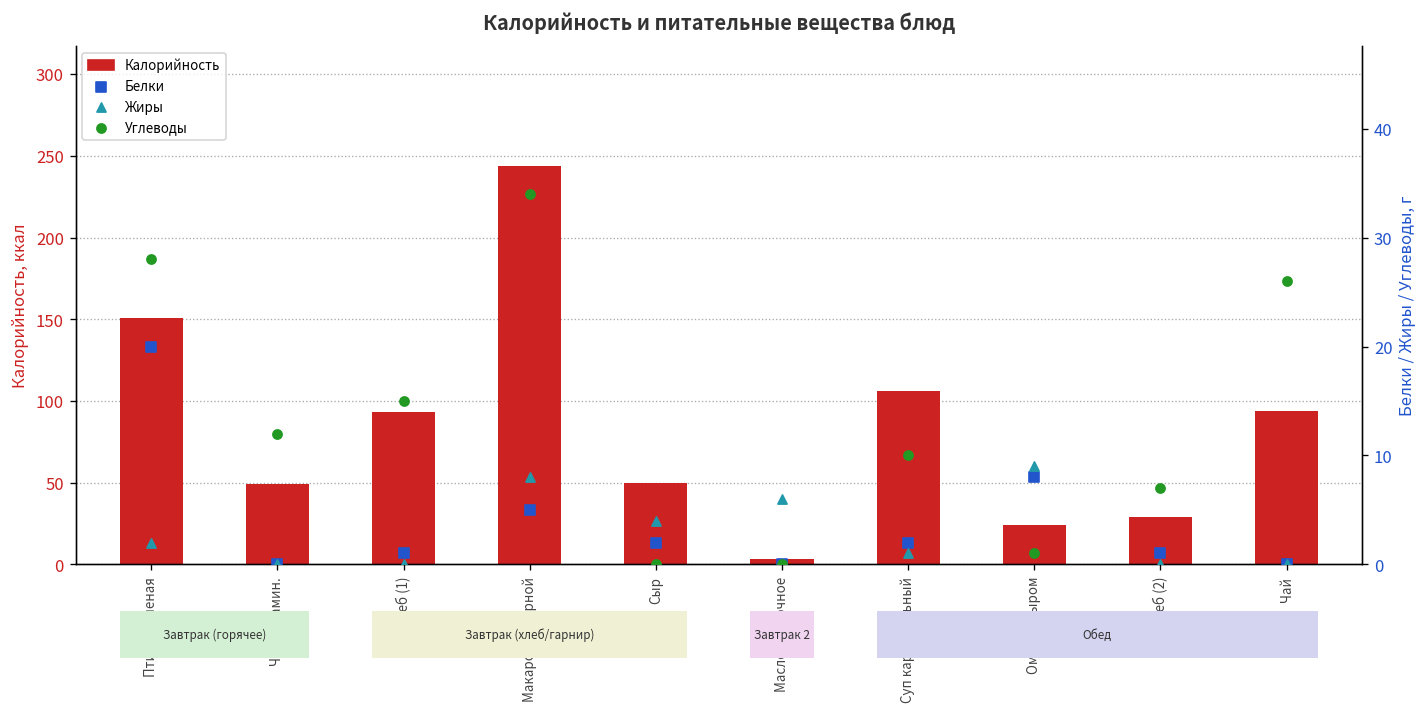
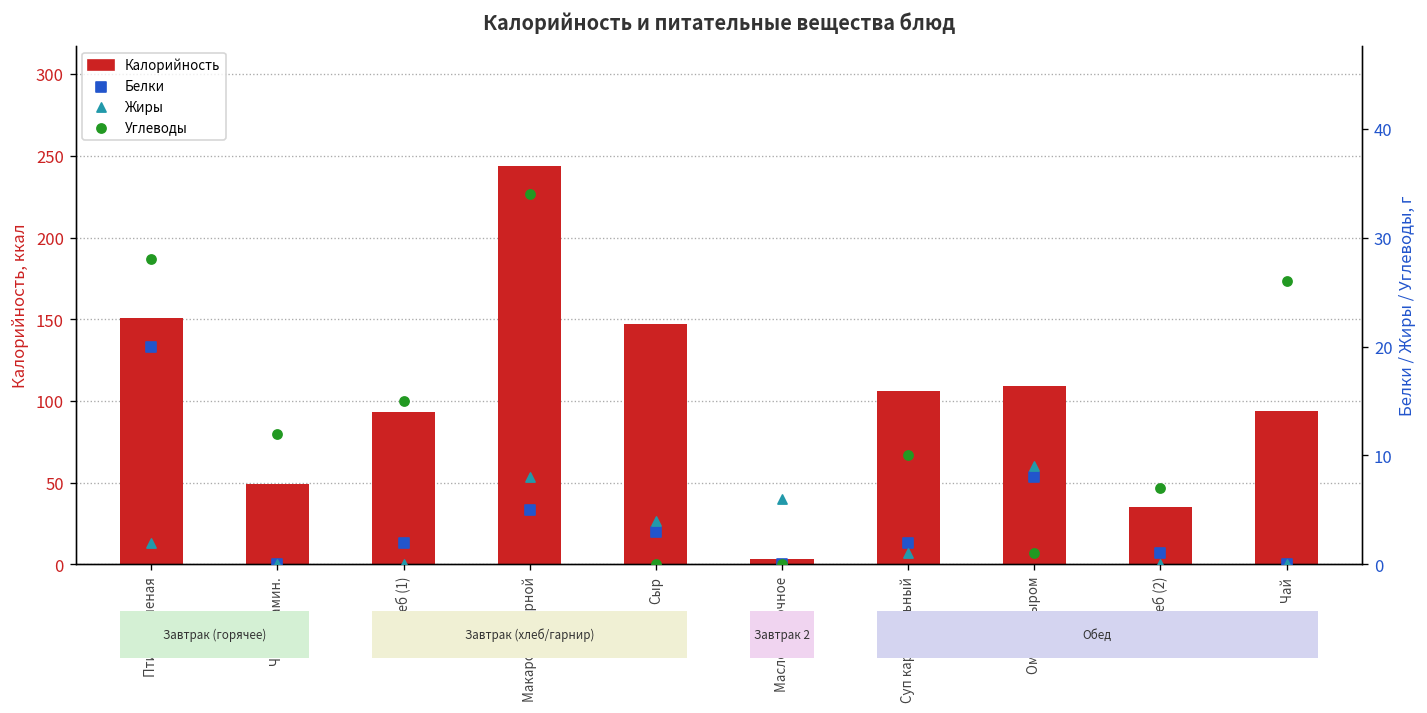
  {
    "Калорийность": {
      "Птица тушеная": 151,
      "Чай витамин.": 49,
      "Хлеб (1)": 93,
      "Макарон отварной": 244,
-     "Сыр": 50,
+     "Сыр": 147,
      "Масло сливочное": 3,
      "Суп картофельный": 106,
-     "Омлет с сыром": 24,
-     "Хлеб (2)": 29,
+     "Омлет с сыром": 109,
+     "Хлеб (2)": 35,
      "Чай": 94
    },
    "Белки": {
-     "Хлеб (1)": 1,
-     "Сыр": 2
+     "Хлеб (1)": 2,
+     "Сыр": 3
    }
  }
